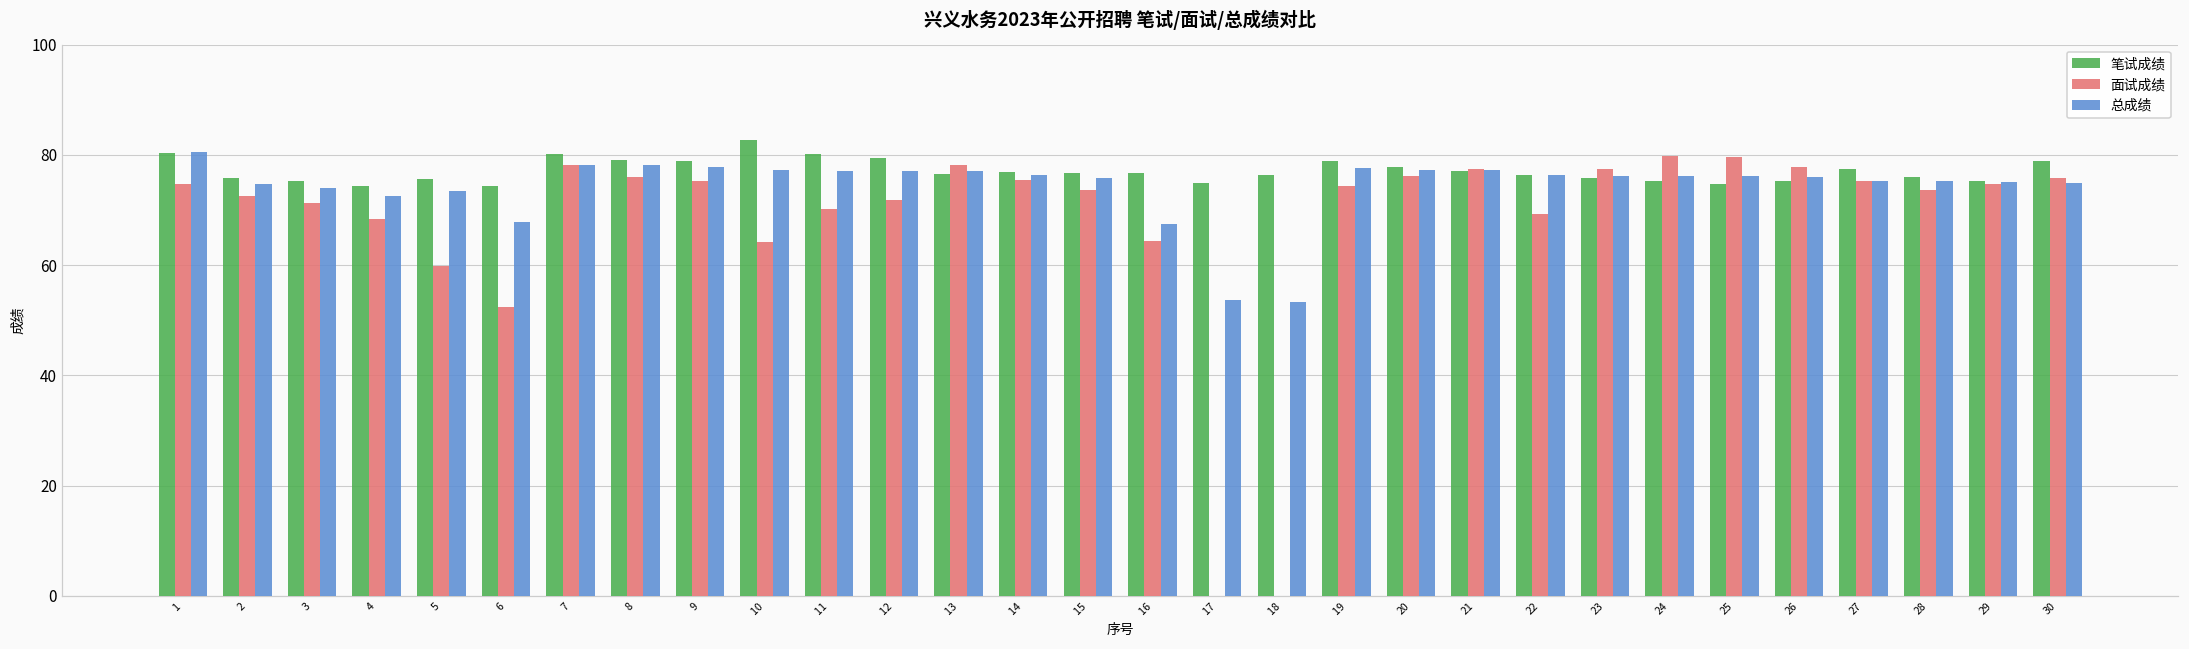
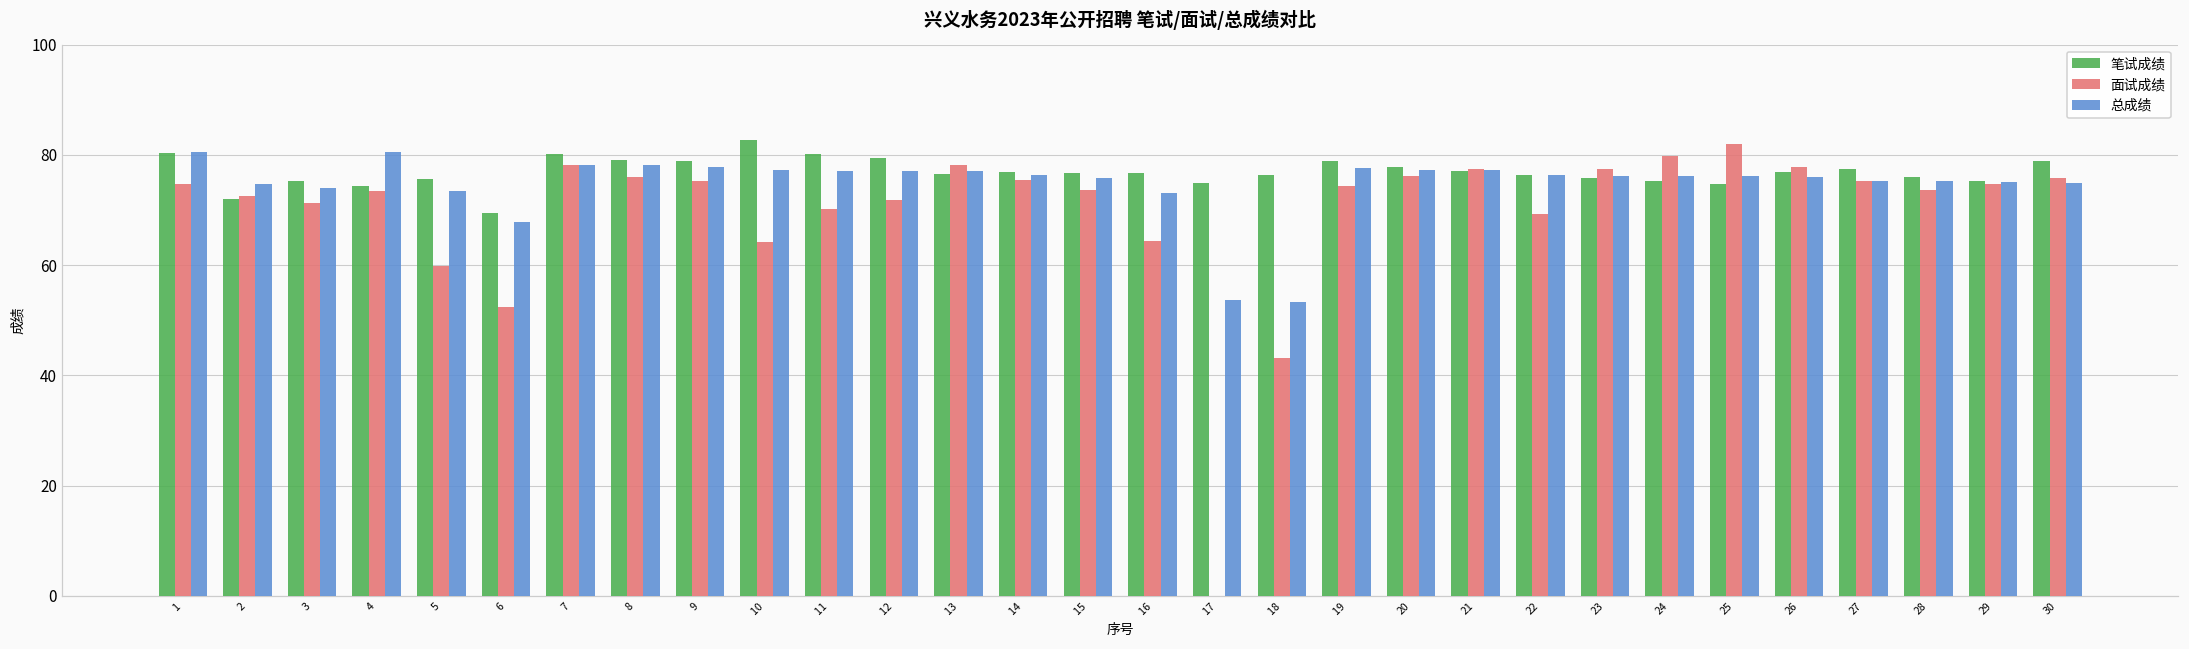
  {
    "笔试成绩": {
      "1": 80,
-     "2": 76,
+     "2": 72,
      "3": 75,
      "4": 74,
      "5": 76,
-     "6": 74,
+     "6": 70,
      "7": 80,
      "8": 79,
      "9": 79,
      "10": 83,
      "11": 80,
      "12": 79,
      "13": 77,
      "14": 77,
      "15": 77,
      "16": 77,
      "17": 75,
      "18": 76,
      "19": 79,
      "20": 78,
      "21": 77,
      "22": 76,
      "23": 76,
      "24": 75,
      "25": 75,
-     "26": 75,
+     "26": 77,
      "27": 77,
      "28": 76,
      "29": 75,
      "30": 79
    },
    "面试成绩": {
      "1": 75,
      "2": 73,
      "3": 71,
-     "4": 68,
+     "4": 73,
      "5": 60,
      "6": 52,
      "7": 78,
      "8": 76,
      "9": 75,
      "10": 64,
      "11": 70,
      "12": 72,
      "13": 78,
      "14": 75,
      "15": 74,
      "16": 64,
      "17": 0,
-     "18": 0,
+     "18": 43,
      "19": 74,
      "20": 76,
      "21": 77,
      "22": 69,
      "23": 77,
      "24": 80,
-     "25": 80,
+     "25": 82,
      "26": 78,
      "27": 75,
      "28": 74,
      "29": 75,
      "30": 76
    },
    "总成绩": {
      "1": 81,
      "2": 75,
      "3": 74,
-     "4": 73,
+     "4": 80,
      "5": 74,
      "6": 68,
      "7": 78,
      "8": 78,
      "9": 78,
      "10": 77,
      "11": 77,
      "12": 77,
      "13": 77,
      "14": 76,
      "15": 76,
-     "16": 68,
+     "16": 73,
      "17": 54,
      "18": 53,
      "19": 78,
      "20": 77,
      "21": 77,
      "22": 76,
      "23": 76,
      "24": 76,
      "25": 76,
      "26": 76,
      "27": 75,
      "28": 75,
      "29": 75,
      "30": 75
    }
  }
